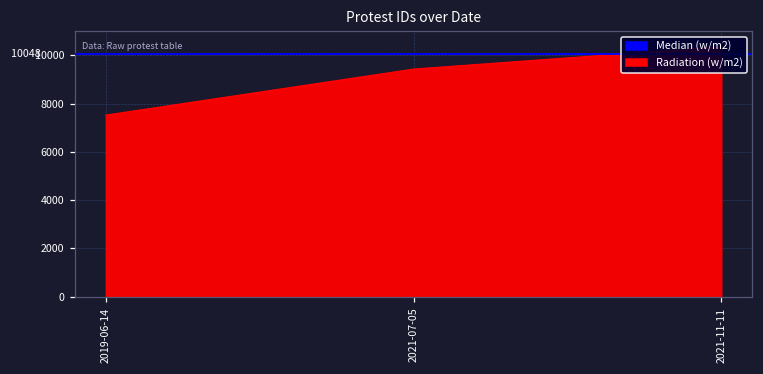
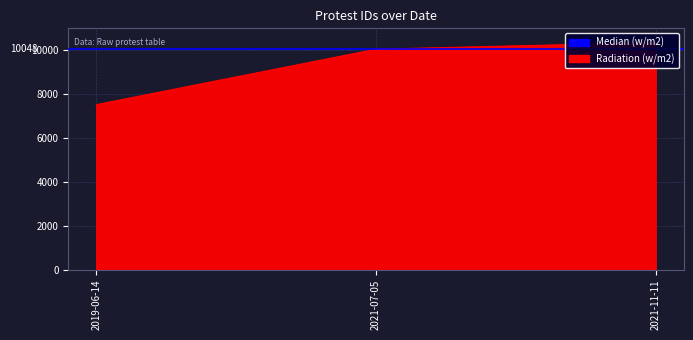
  {
    "2019-06-14": 7500,
-   "2021-07-05": 9400
+   "2021-07-05": 10000
  }
